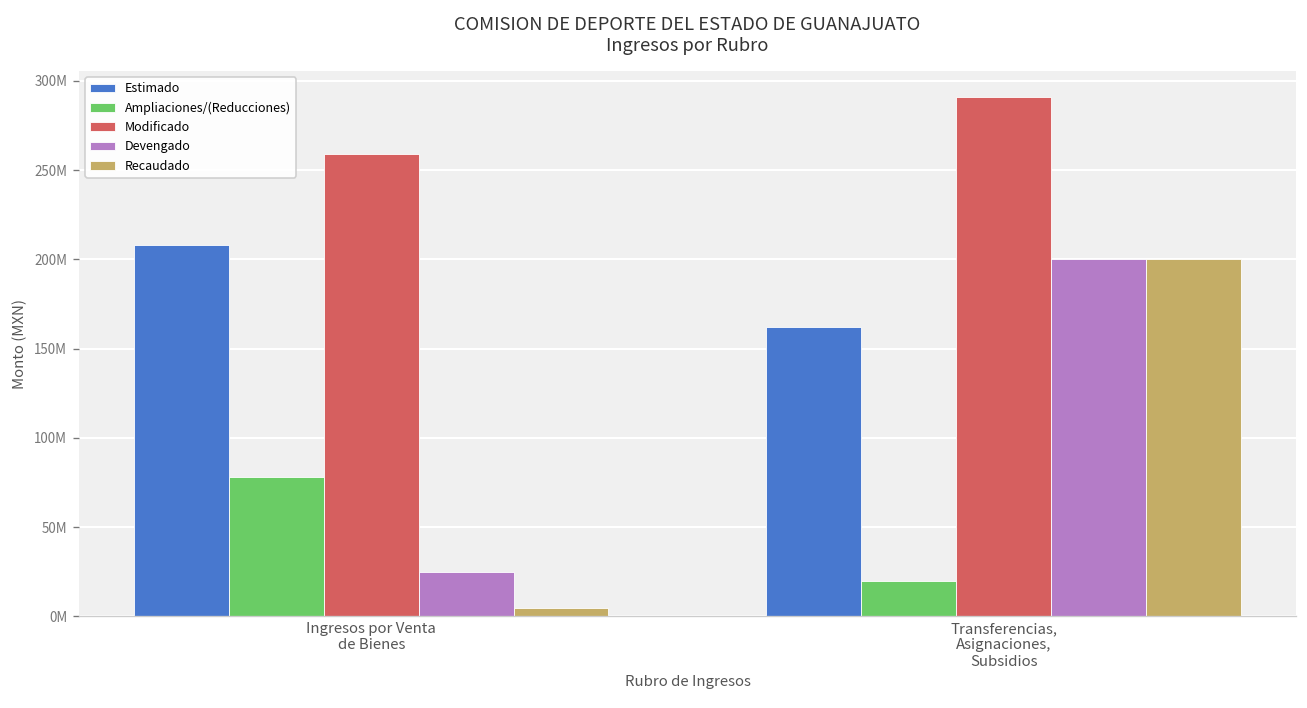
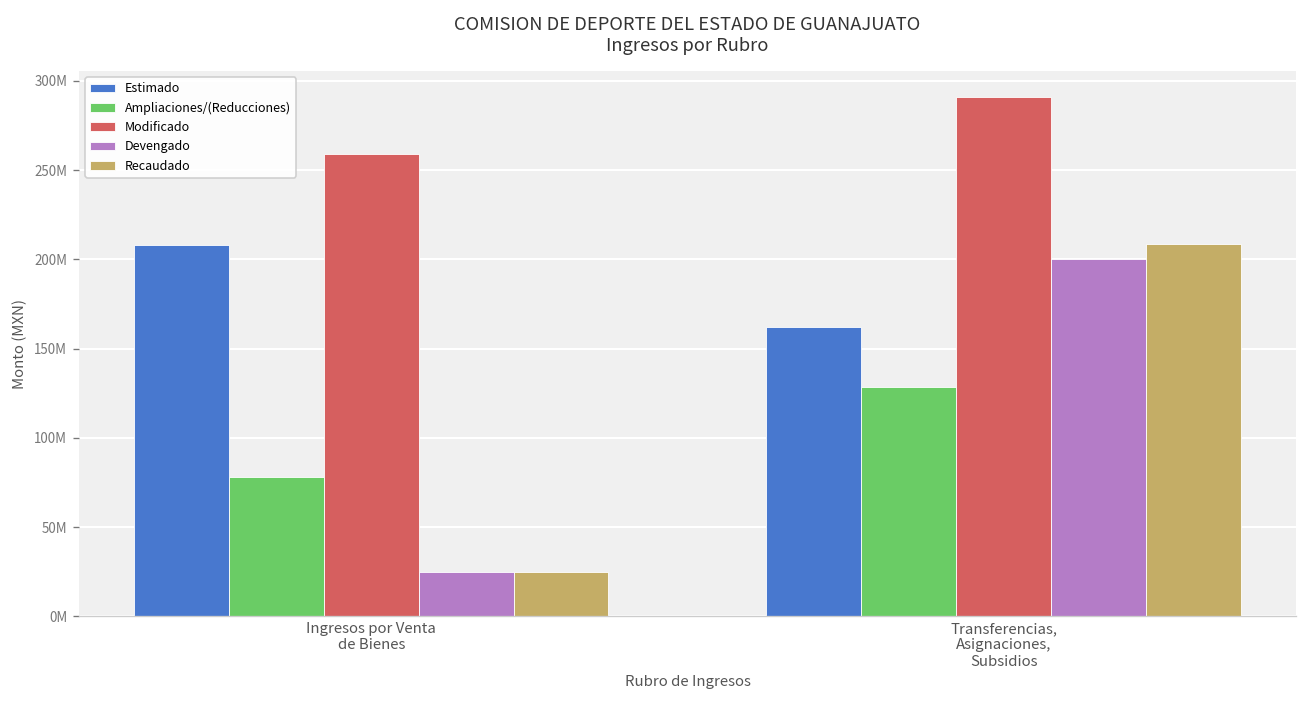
  {
    "Estimado": {
      "Ingresos por Venta de Bienes": 208000000,
      "Transferencias, Asignaciones, Subsidios": 162000000
    },
    "Ampliaciones/(Reducciones)": {
      "Ingresos por Venta de Bienes": 78000000,
-     "Transferencias, Asignaciones, Subsidios": 20000000
+     "Transferencias, Asignaciones, Subsidios": 129000000
    },
    "Modificado": {
      "Ingresos por Venta de Bienes": 259000000,
      "Transferencias, Asignaciones, Subsidios": 291000000
    },
    "Devengado": {
      "Ingresos por Venta de Bienes": 25000000,
      "Transferencias, Asignaciones, Subsidios": 200000000
    },
    "Recaudado": {
-     "Ingresos por Venta de Bienes": 5000000,
-     "Transferencias, Asignaciones, Subsidios": 200000000
+     "Ingresos por Venta de Bienes": 25000000,
+     "Transferencias, Asignaciones, Subsidios": 208000000
    }
  }
